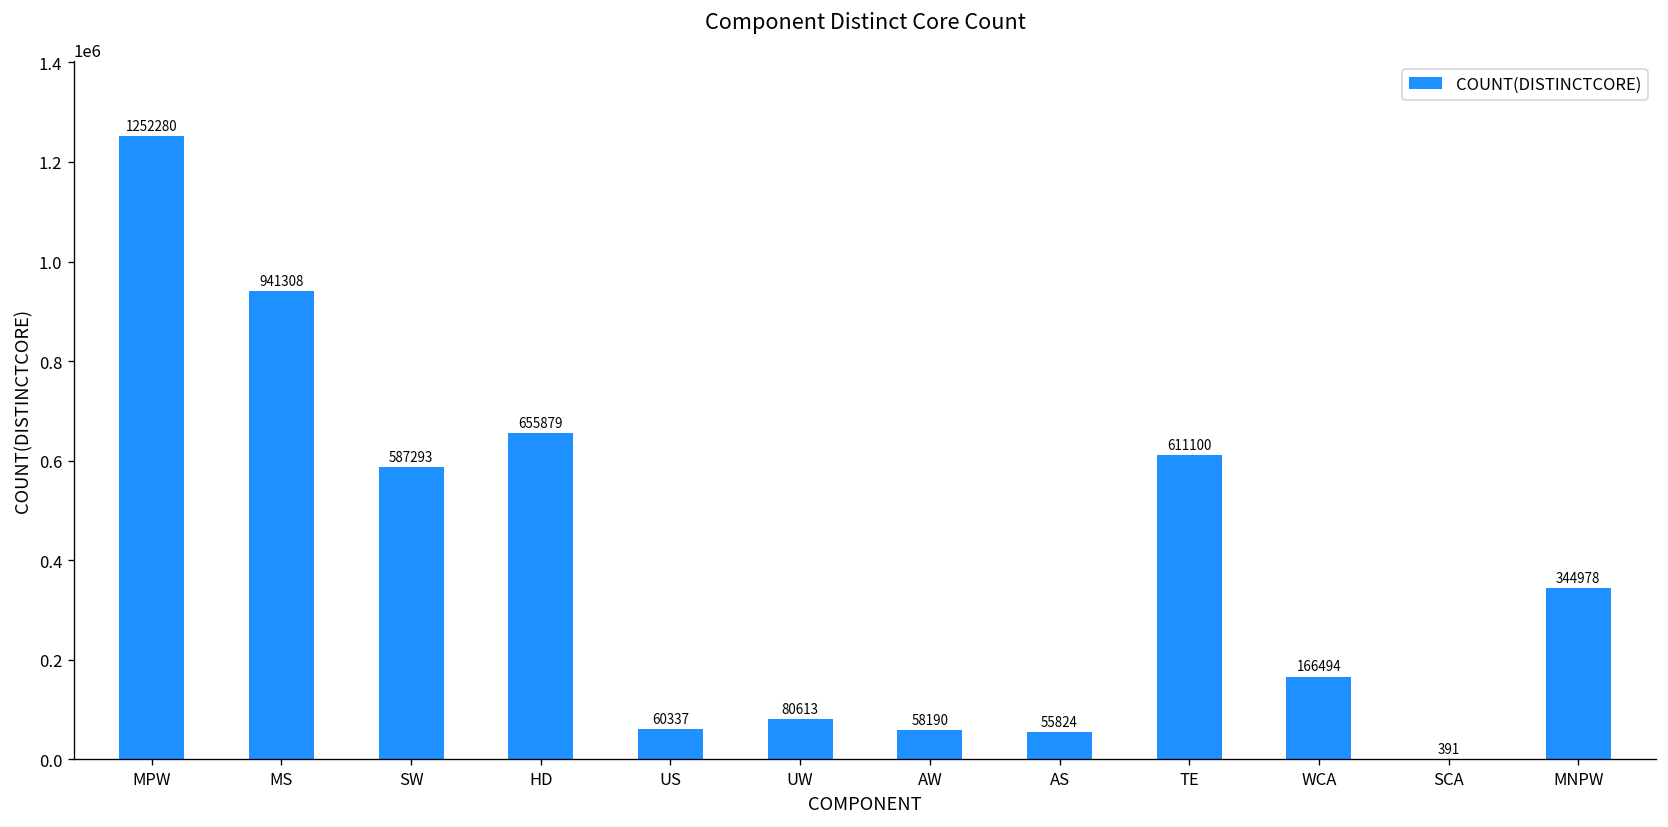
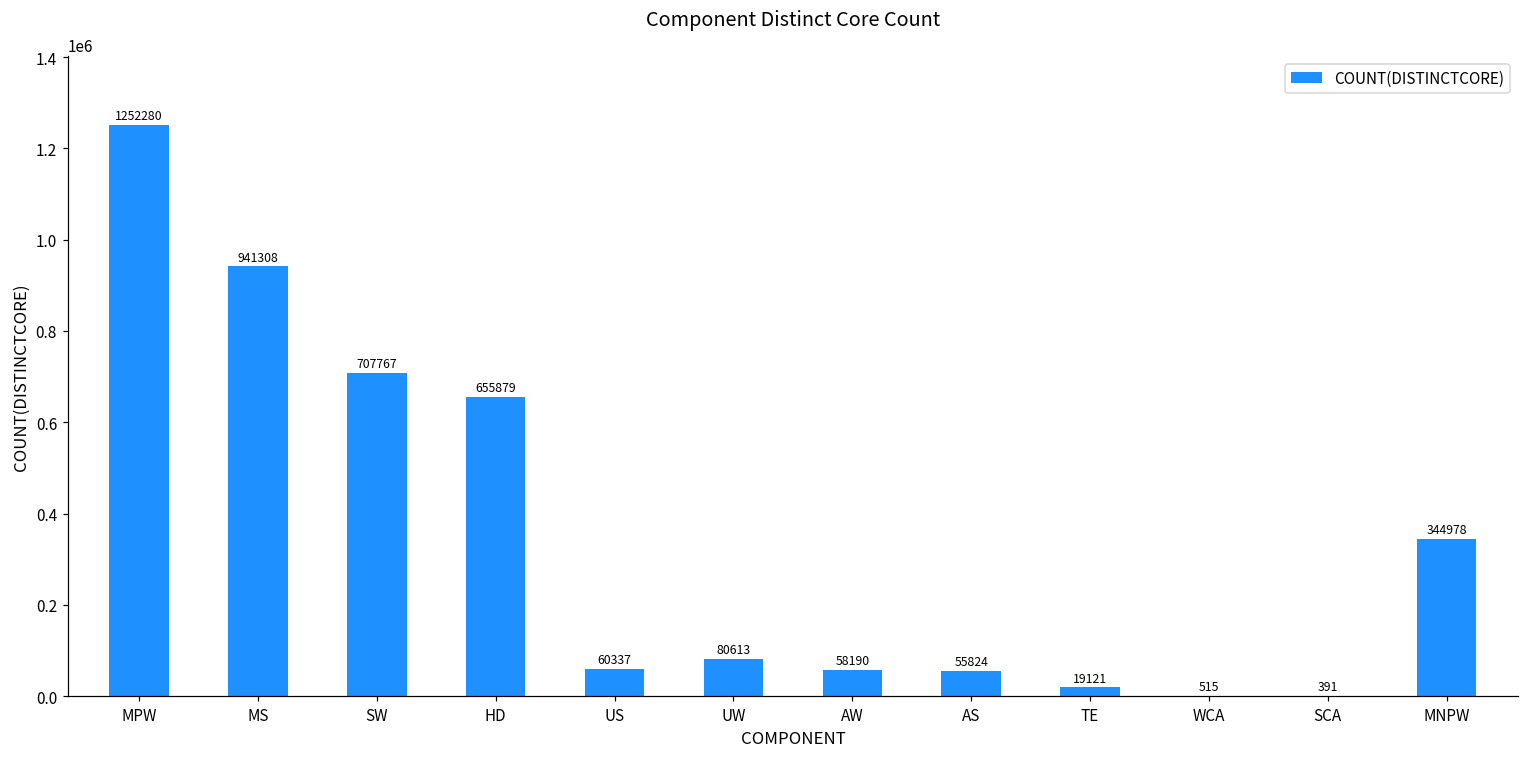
  {
    "MPW": 1252280,
    "MS": 941308,
-   "SW": 587293,
+   "SW": 707767,
    "HD": 655879,
    "US": 60337,
    "UW": 80613,
    "AW": 58190,
    "AS": 55824,
-   "TE": 611100,
-   "WCA": 166494,
+   "TE": 19121,
+   "WCA": 515,
    "SCA": 391,
    "MNPW": 344978
  }
